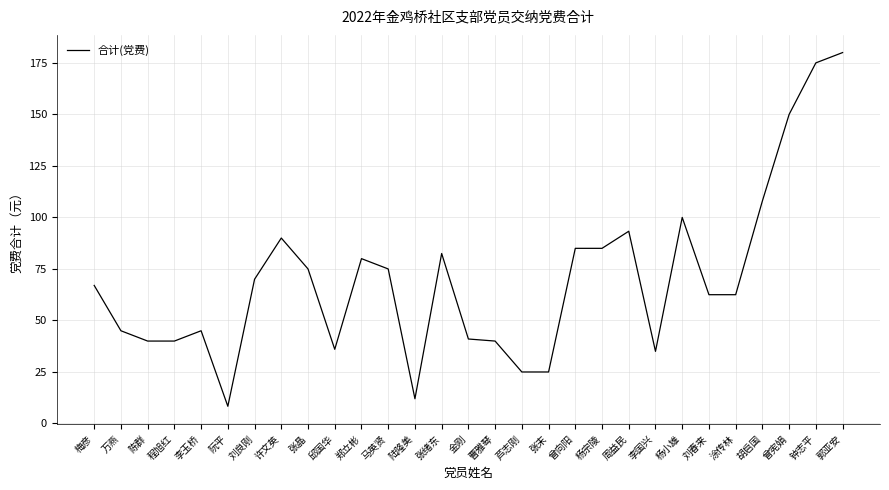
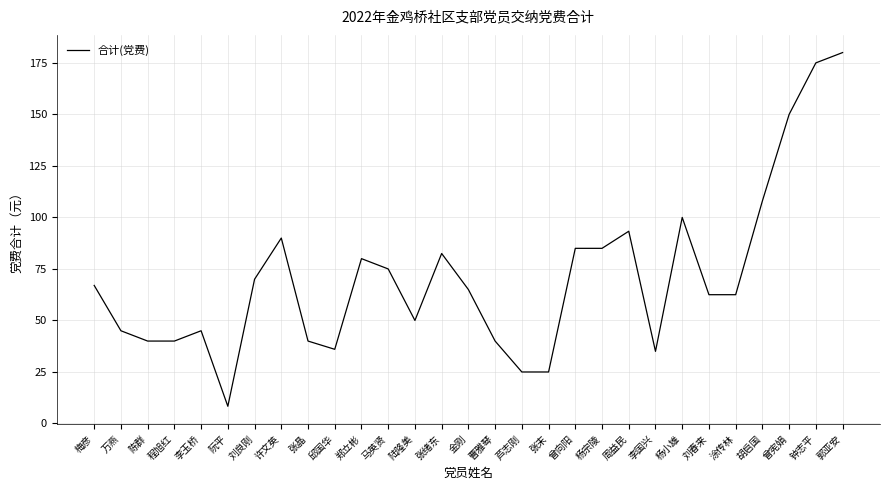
  {
    "梅彦": 67,
    "万燕": 45,
    "陈群": 40,
    "程旭红": 40,
    "李玉桥": 45,
    "阮平": 8,
    "刘良刚": 70,
    "许文英": 90,
-   "张晶": 75,
+   "张晶": 40,
    "邱国华": 36,
    "郑立彬": 80,
    "马英贤": 75,
-   "陆隆美": 12,
+   "陆隆美": 50,
    "张绪东": 83,
-   "金刚": 41,
+   "金刚": 65,
    "曹雅琴": 40,
    "芦志刚": 25,
    "张末": 25,
    "曾向阳": 85,
    "杨宗陵": 85,
    "周益民": 93,
    "李国兴": 35,
    "杨小雄": 100,
    "刘春来": 63,
    "涂传林": 63,
    "胡启国": 108,
    "曾宪娟": 150,
    "钟志平": 175,
    "郭亚安": 180
  }
